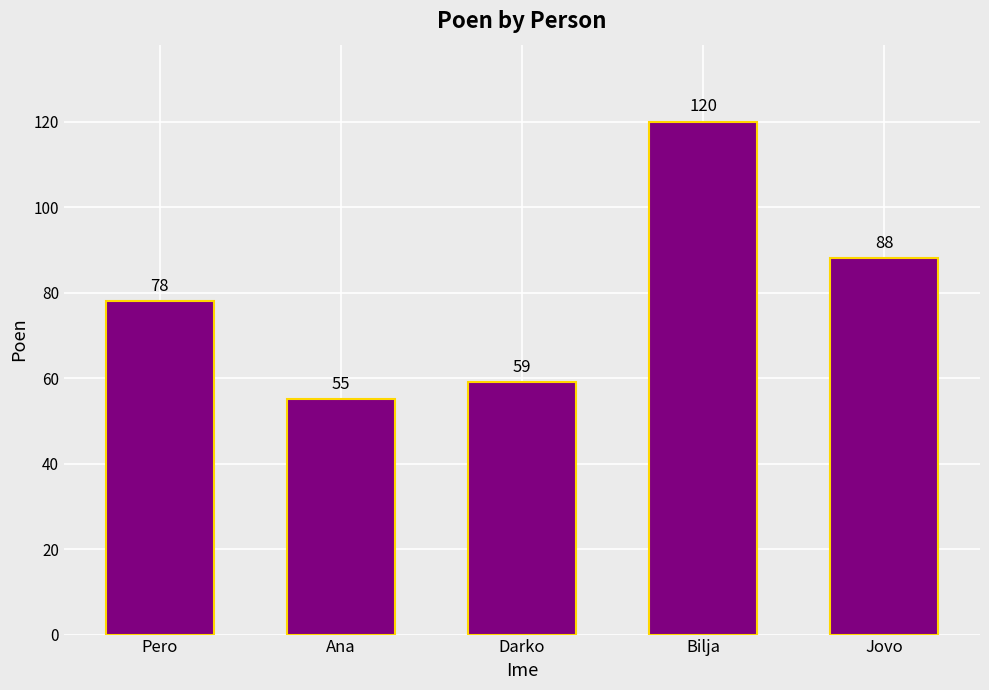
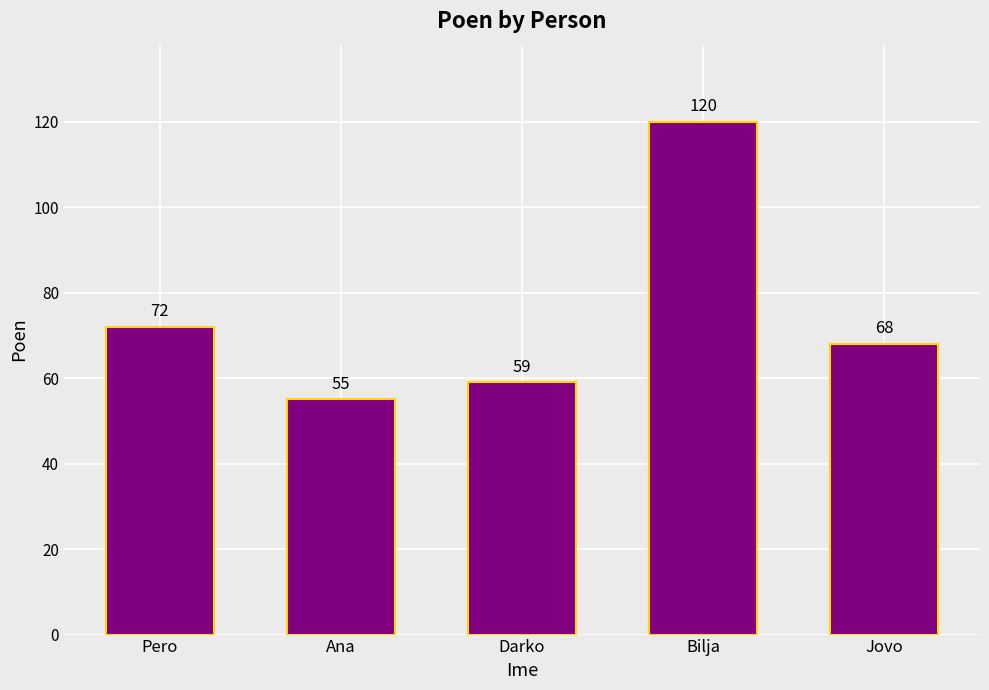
  {
-   "Pero": 78,
+   "Pero": 72,
    "Ana": 55,
    "Darko": 59,
    "Bilja": 120,
-   "Jovo": 88
+   "Jovo": 68
  }
